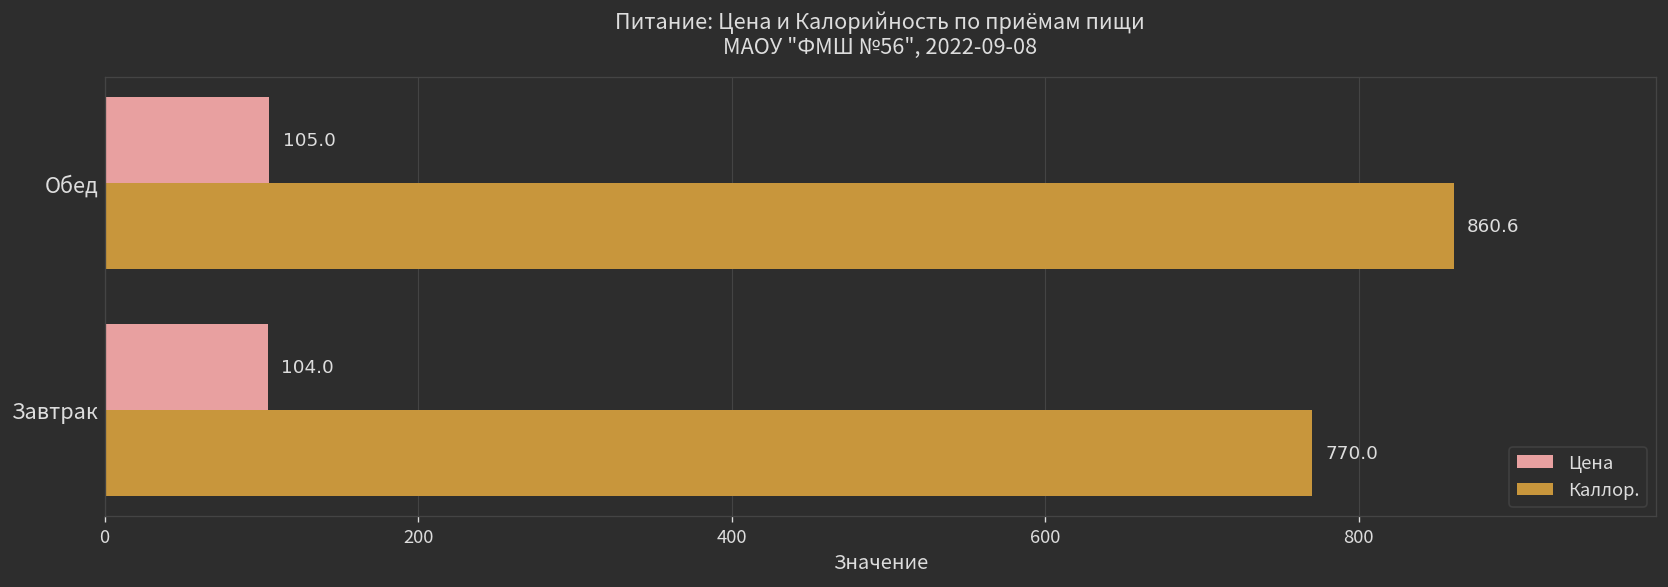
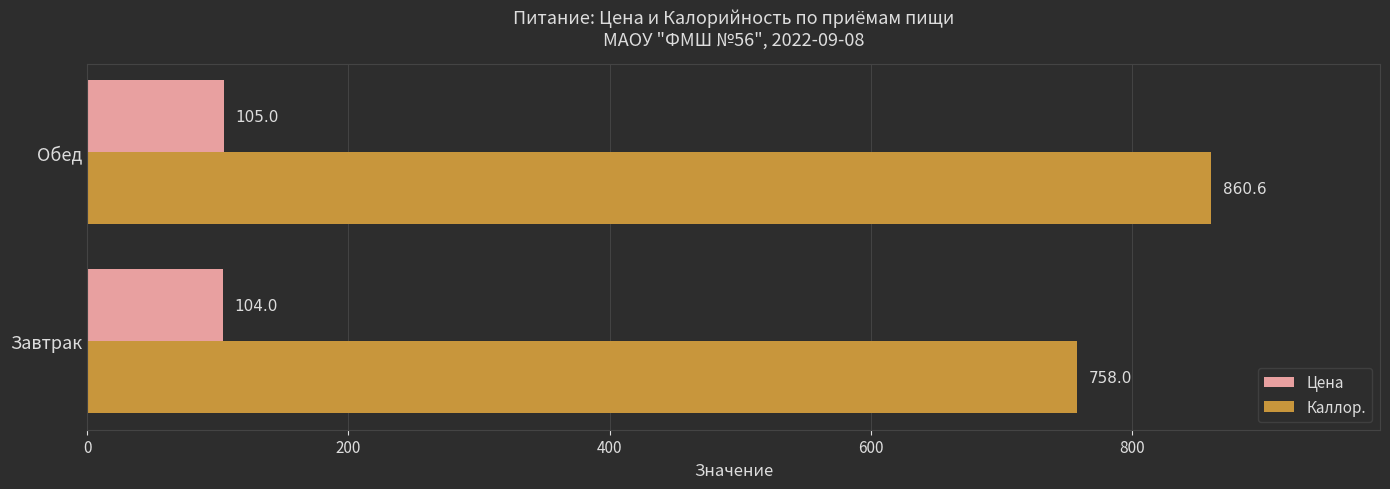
  {
    "Цена": {
      "Обед": 105.0,
      "Завтрак": 104.0
    },
    "Каллор.": {
      "Обед": 860.6,
-     "Завтрак": 770.0
+     "Завтрак": 758.0
    }
  }
